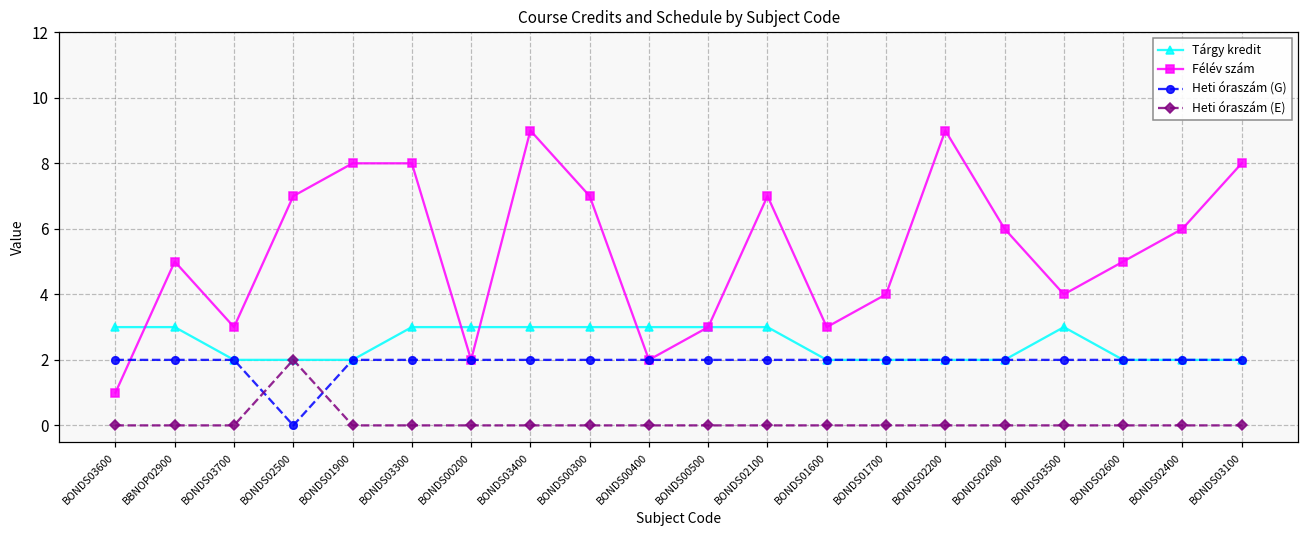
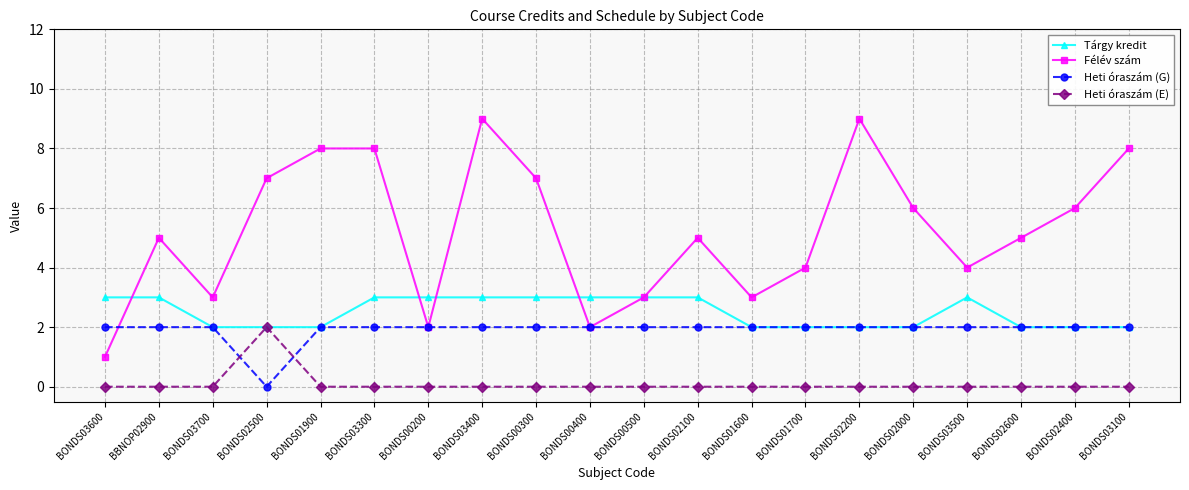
  {
    "Tárgy kredit": {
      "BONDS03600": 3,
      "BBNOP02900": 3,
      "BONDS03300": 3,
      "BONDS00200": 3,
      "BONDS03400": 3,
      "BONDS00300": 3,
      "BONDS00400": 3,
      "BONDS02100": 3,
      "BONDS03500": 3
    },
    "Félév szám": {
      "BONDS03600": 1,
      "BBNOP02900": 5,
      "BONDS03700": 3,
      "BONDS02500": 7,
      "BONDS01900": 8,
      "BONDS03300": 8,
      "BONDS03400": 9,
      "BONDS00300": 7,
-     "BONDS02100": 7,
+     "BONDS02100": 5,
      "BONDS01600": 3,
      "BONDS01700": 4,
      "BONDS02200": 9,
      "BONDS02000": 6,
      "BONDS03500": 4,
      "BONDS02600": 5,
      "BONDS02400": 6,
      "BONDS03100": 8
    },
    "Heti óraszám (G)": {
      "BONDS03600": 2,
      "BBNOP02900": 2,
      "BONDS02500": 0,
      "BONDS03300": 2,
      "BONDS03400": 2,
      "BONDS00300": 2,
      "BONDS00500": 2,
      "BONDS02100": 2,
      "BONDS03500": 2
    },
    "Heti óraszám (E)": {
      "BONDS03600": 0,
      "BBNOP02900": 0,
      "BONDS03700": 0,
      "BONDS01900": 0,
      "BONDS03300": 0,
      "BONDS00200": 0,
      "BONDS03400": 0,
      "BONDS00300": 0,
      "BONDS00400": 0,
      "BONDS00500": 0,
      "BONDS02100": 0,
      "BONDS01600": 0,
      "BONDS01700": 0,
      "BONDS02200": 0,
      "BONDS02000": 0,
      "BONDS03500": 0,
      "BONDS02600": 0,
      "BONDS02400": 0,
      "BONDS03100": 0
    }
  }
